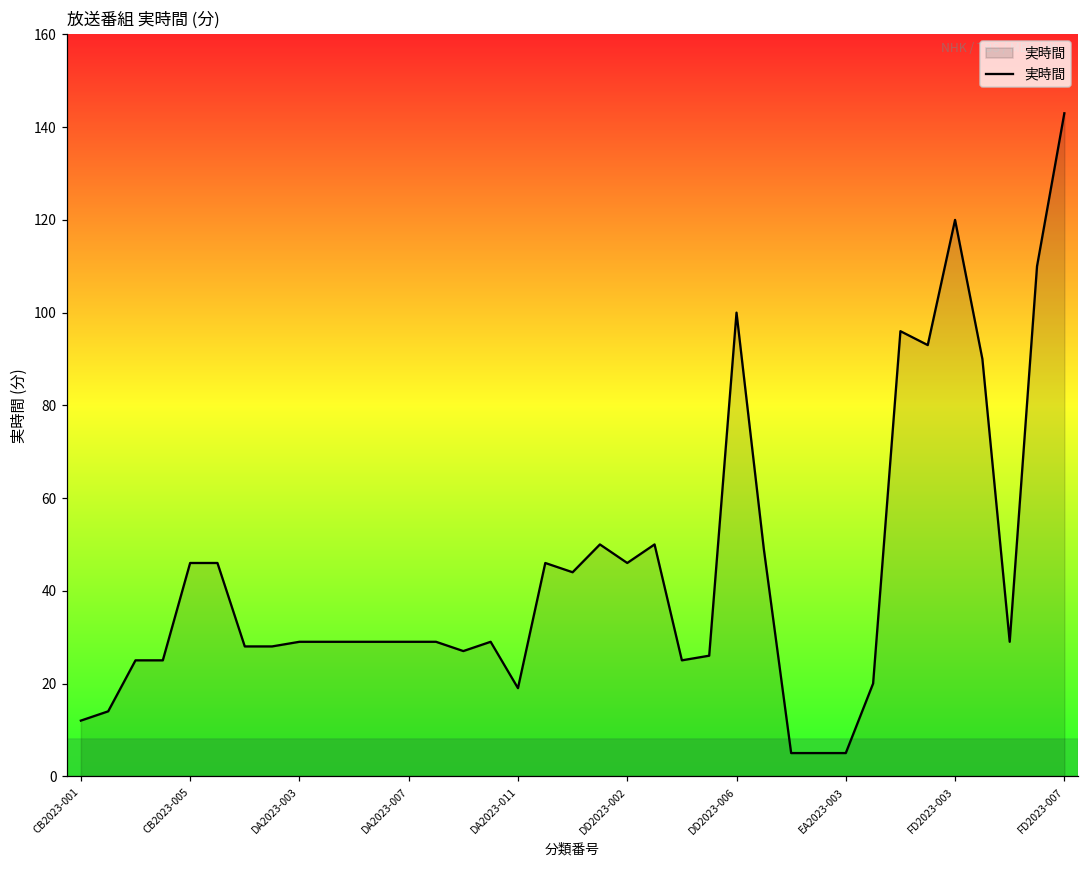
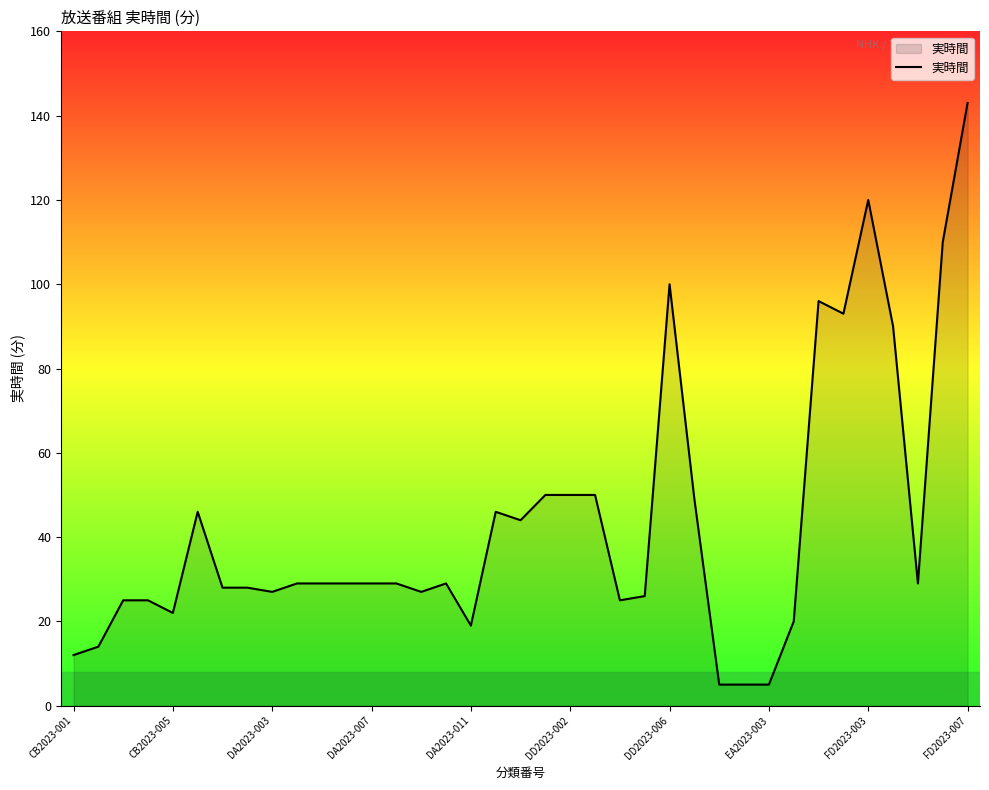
  {
    "CB2023-001": 12,
-   "CB2023-005": 46,
-   "DA2023-003": 29,
+   "CB2023-005": 22,
+   "DA2023-003": 27,
    "DA2023-007": 29,
    "DA2023-011": 19,
-   "DD2023-002": 46,
+   "DD2023-002": 50,
    "DD2023-006": 100,
    "FD2023-003": 120,
    "FD2023-007": 143
  }
